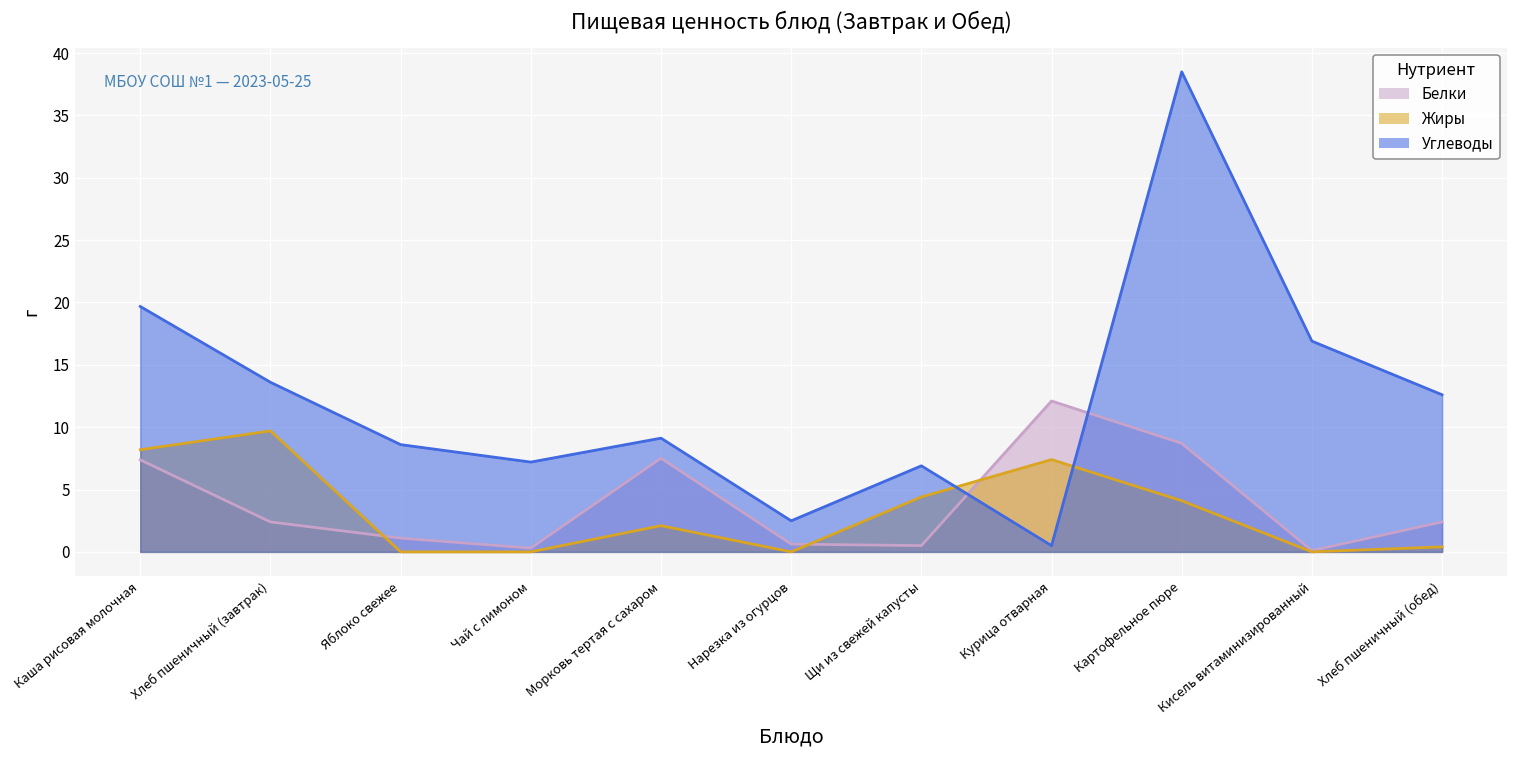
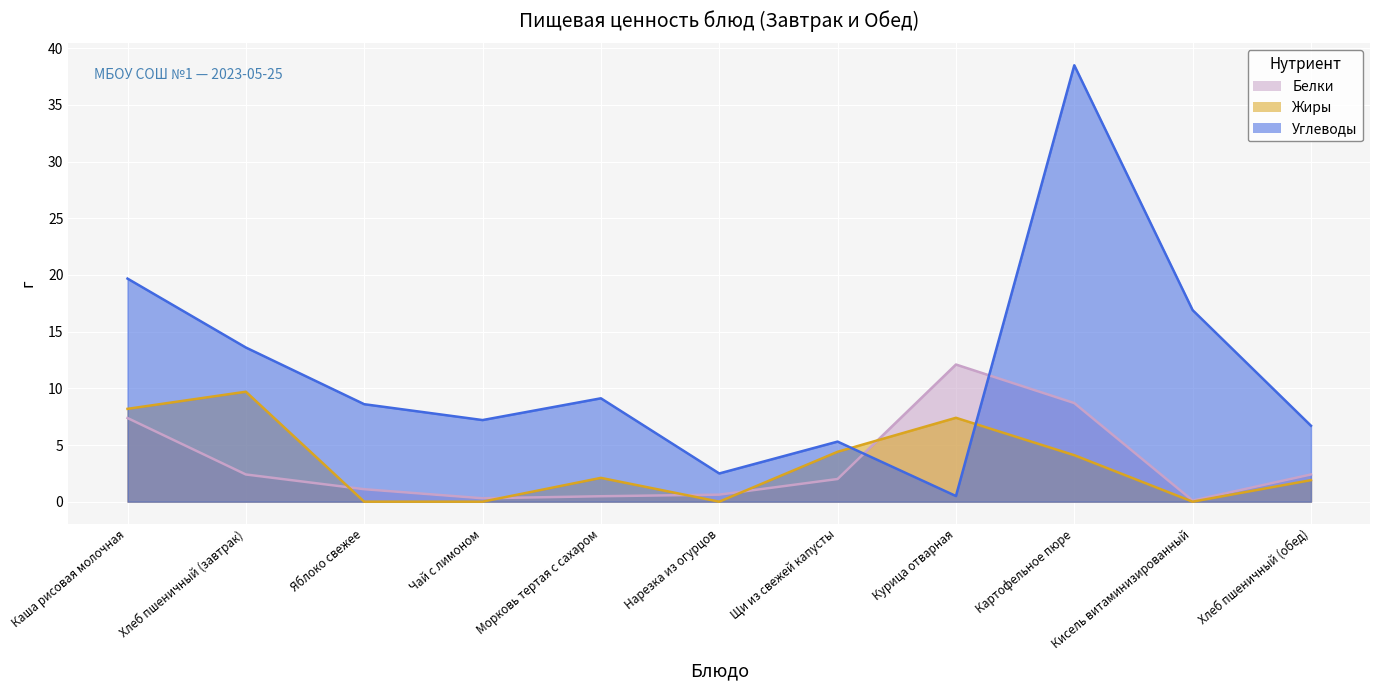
  {
    "Белки": {
      "Каша рисовая молочная": 7.4,
      "Хлеб пшеничный (завтрак)": 2.4,
      "Яблоко свежее": 1.1,
      "Чай с лимоном": 0.3,
-     "Морковь тертая с сахаром": 7.5,
+     "Морковь тертая с сахаром": 0.5,
      "Нарезка из огурцов": 0.6,
-     "Щи из свежей капусты": 0.5,
+     "Щи из свежей капусты": 2.0,
      "Курица отварная": 12.1,
      "Картофельное пюре": 8.7,
      "Хлеб пшеничный (обед)": 2.4
    },
    "Жиры": {
      "Каша рисовая молочная": 8.2,
      "Хлеб пшеничный (завтрак)": 9.7,
      "Яблоко свежее": 0.0,
      "Чай с лимоном": 0.0,
      "Морковь тертая с сахаром": 2.1,
      "Нарезка из огурцов": 0.0,
      "Щи из свежей капусты": 4.4,
      "Курица отварная": 7.4,
      "Картофельное пюре": 4.1,
-     "Хлеб пшеничный (обед)": 0.4
+     "Хлеб пшеничный (обед)": 1.9
    },
    "Углеводы": {
      "Каша рисовая молочная": 19.7,
      "Хлеб пшеничный (завтрак)": 13.6,
      "Яблоко свежее": 8.6,
      "Чай с лимоном": 7.2,
      "Морковь тертая с сахаром": 9.1,
      "Нарезка из огурцов": 2.5,
-     "Щи из свежей капусты": 6.9,
+     "Щи из свежей капусты": 5.3,
      "Курица отварная": 0.5,
      "Картофельное пюре": 38.5,
      "Кисель витаминизированный": 16.9,
-     "Хлеб пшеничный (обед)": 12.6
+     "Хлеб пшеничный (обед)": 6.7
    }
  }
